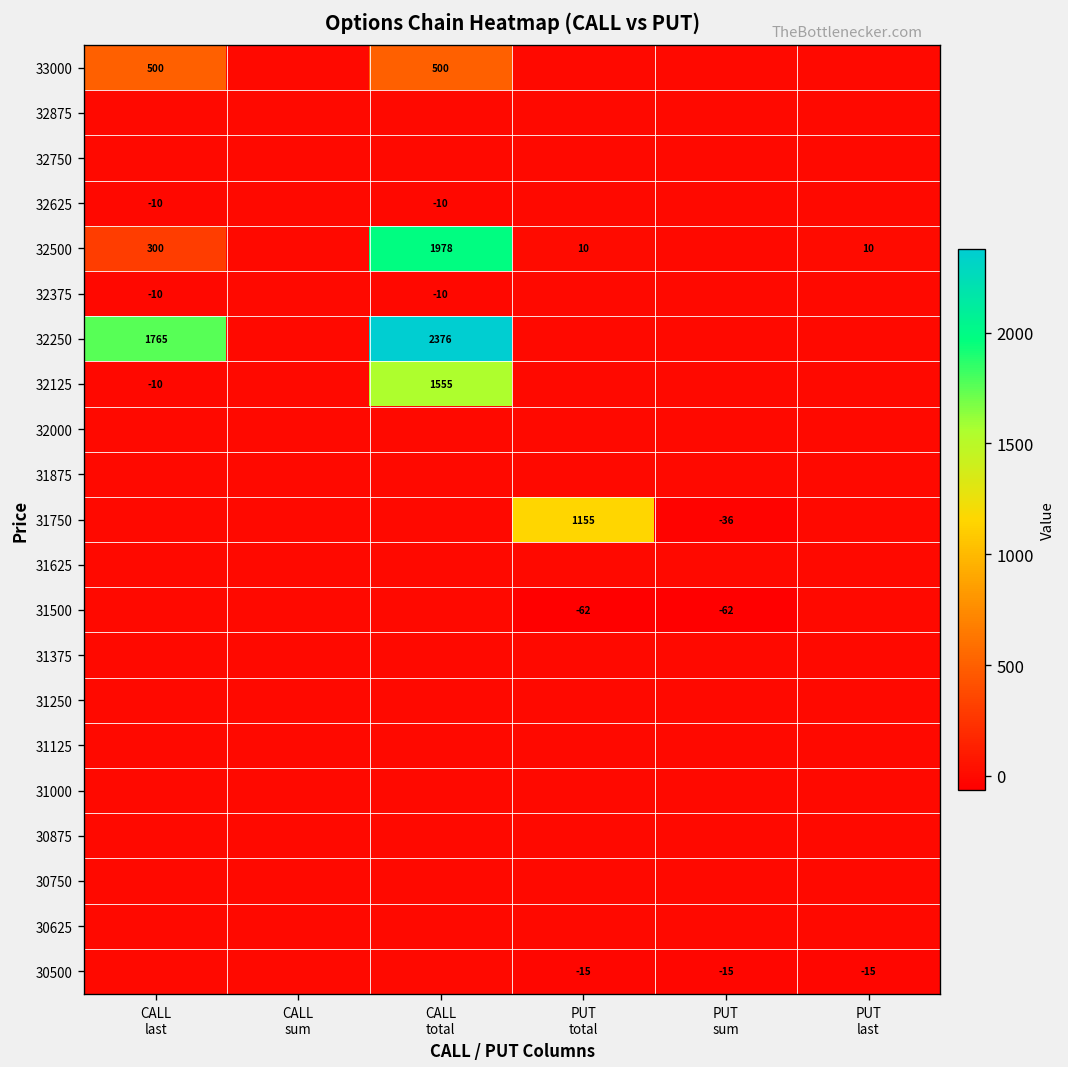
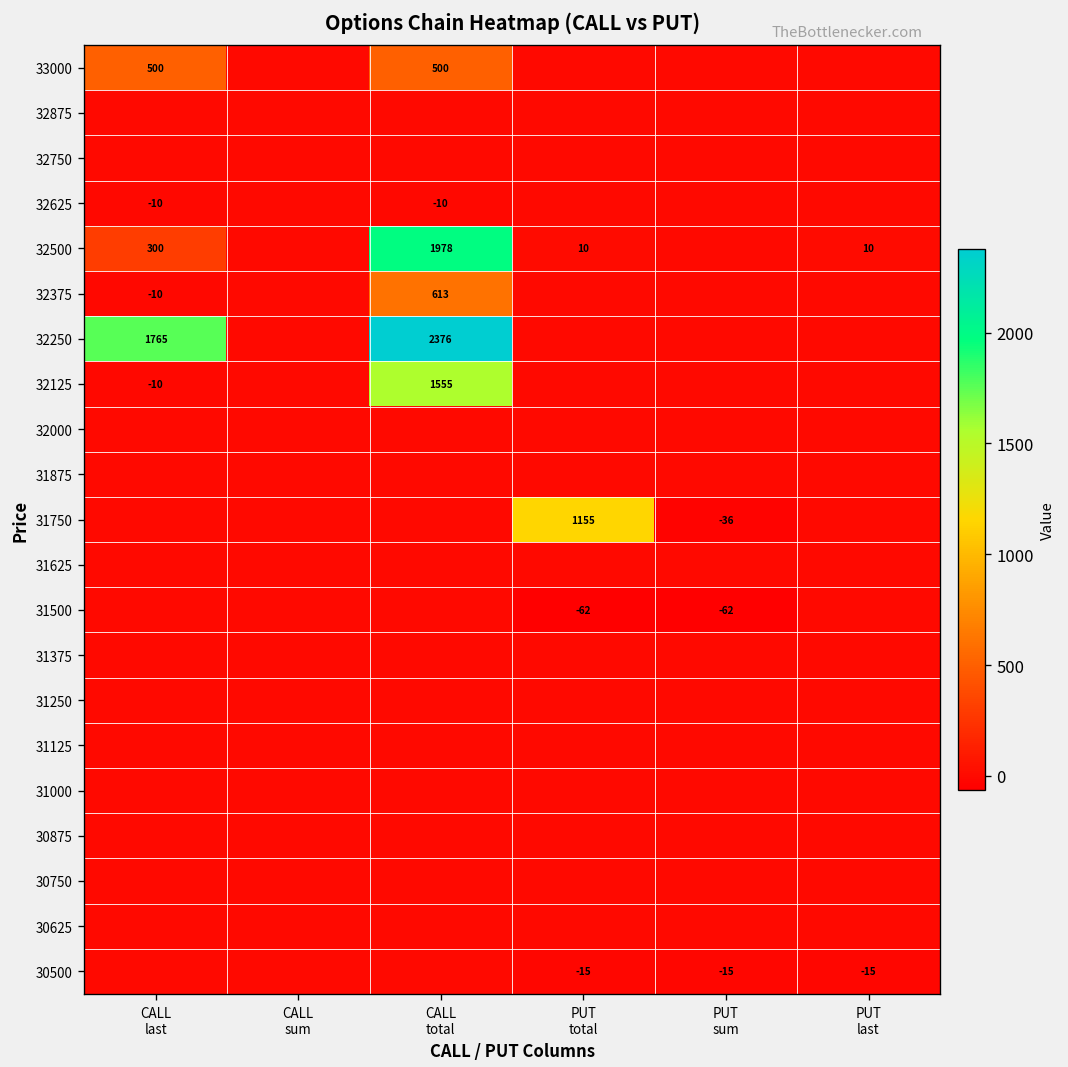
  {
    "33000": {
      "CALL last": 500,
      "CALL total": 500
    },
    "32625": {
      "CALL last": -10,
      "CALL total": -10
    },
    "32500": {
      "CALL last": 300,
      "CALL total": 1978,
      "PUT total": 10,
      "PUT last": 10
    },
    "32375": {
      "CALL last": -10,
-     "CALL total": -10
+     "CALL total": 613
    },
    "32250": {
      "CALL last": 1765,
      "CALL total": 2376
    },
    "32125": {
      "CALL last": -10,
      "CALL total": 1555
    },
    "31750": {
      "PUT total": 1155,
      "PUT sum": -36
    },
    "31500": {
      "PUT total": -62,
      "PUT sum": -62
    },
    "30500": {
      "PUT total": -15,
      "PUT sum": -15,
      "PUT last": -15
    }
  }
